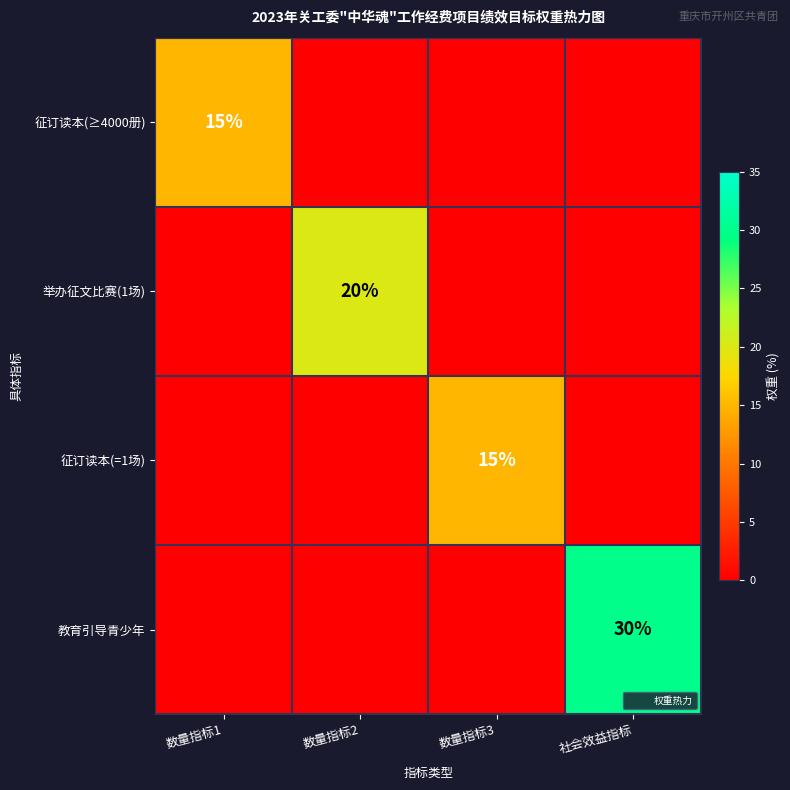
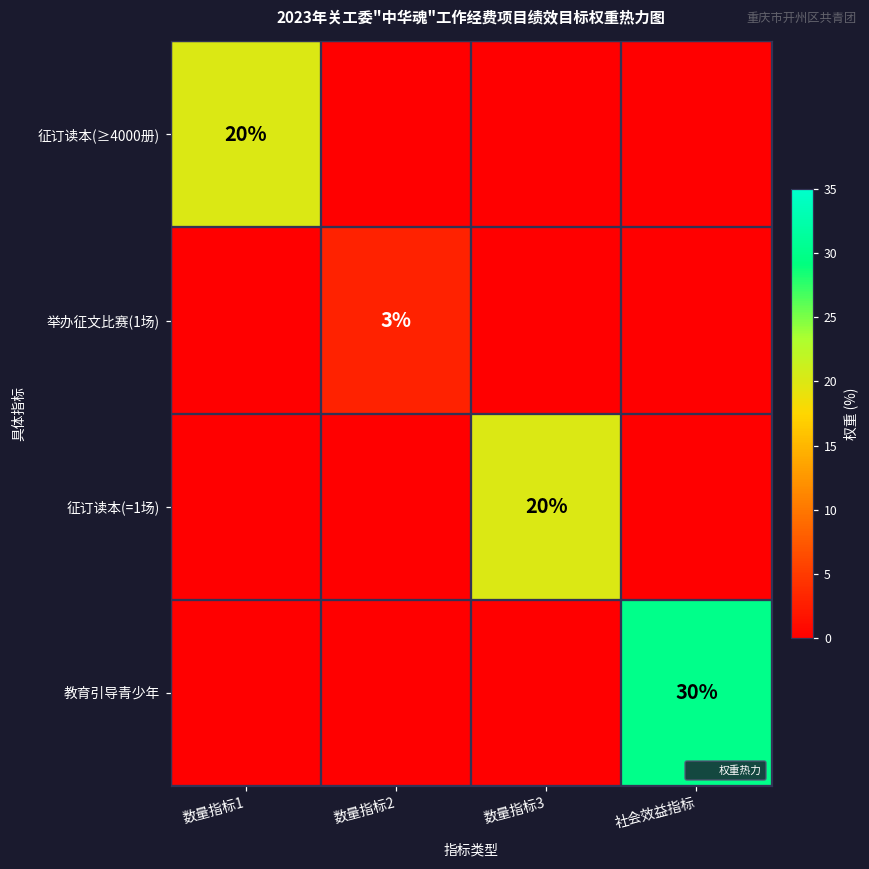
  {
    "征订读本(≥4000册)": {
-     "数量指标1": "15%"
+     "数量指标1": "20%"
    },
    "举办征文比赛(1场)": {
-     "数量指标2": "20%"
+     "数量指标2": "3%"
    },
    "征订读本(=1场)": {
-     "数量指标3": "15%"
+     "数量指标3": "20%"
    },
    "教育引导青少年": {
      "社会效益指标": "30%"
    }
  }
